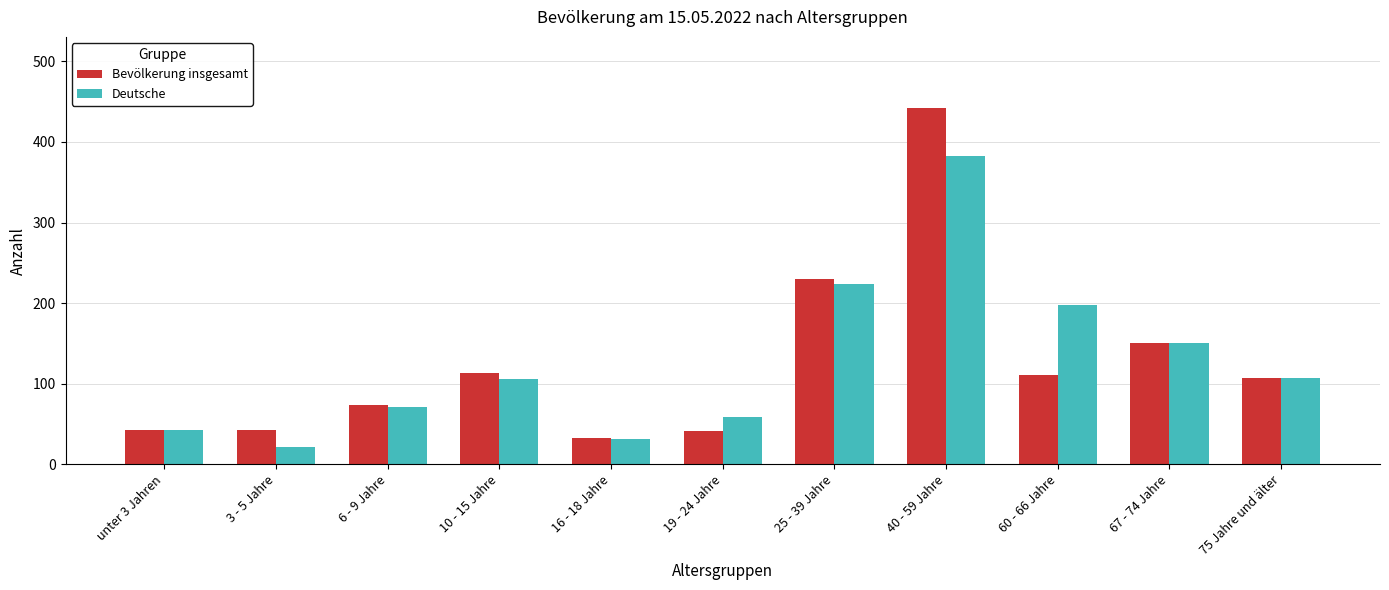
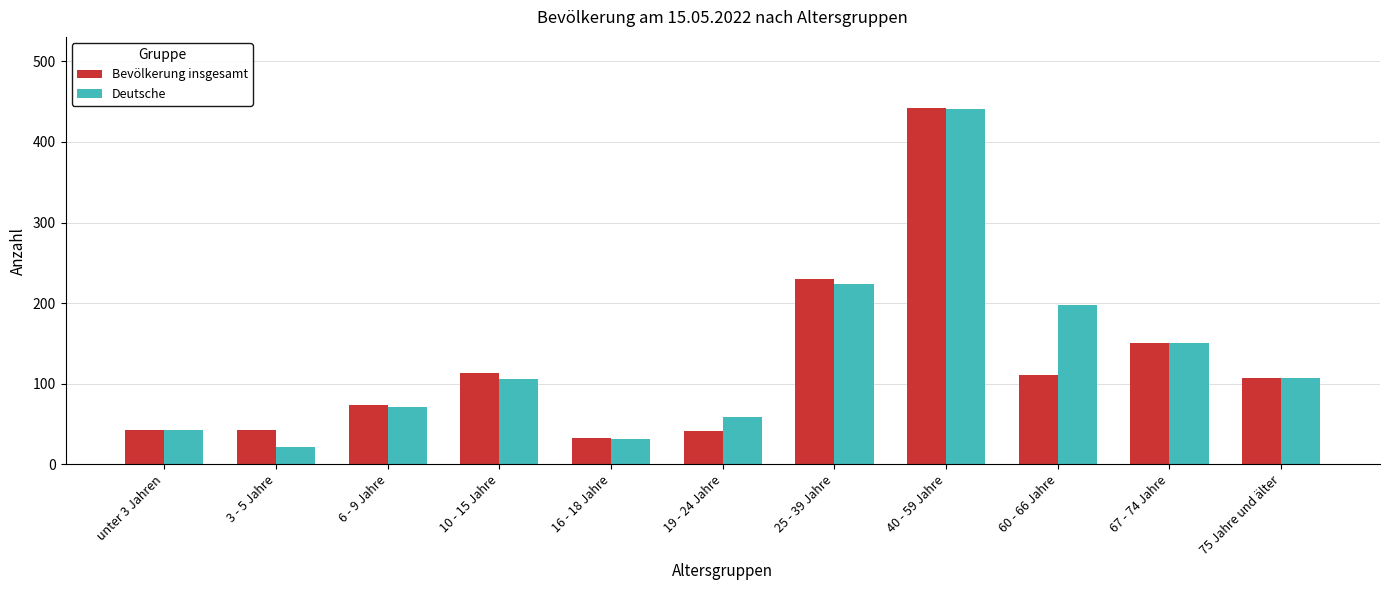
  {
    "Bevölkerung insgesamt": {
      "unter 3 Jahren": 40,
      "3 - 5 Jahre": 40,
      "6 - 9 Jahre": 70,
      "10 - 15 Jahre": 110,
      "16 - 18 Jahre": 30,
      "19 - 24 Jahre": 40,
      "25 - 39 Jahre": 230,
      "40 - 59 Jahre": 440,
      "60 - 66 Jahre": 110,
      "67 - 74 Jahre": 150,
      "75 Jahre und älter": 110
    },
    "Deutsche": {
      "unter 3 Jahren": 40,
      "3 - 5 Jahre": 20,
      "6 - 9 Jahre": 70,
      "10 - 15 Jahre": 110,
      "16 - 18 Jahre": 30,
      "19 - 24 Jahre": 60,
      "25 - 39 Jahre": 220,
-     "40 - 59 Jahre": 380,
+     "40 - 59 Jahre": 440,
      "60 - 66 Jahre": 200,
      "67 - 74 Jahre": 150,
      "75 Jahre und älter": 110
    }
  }
